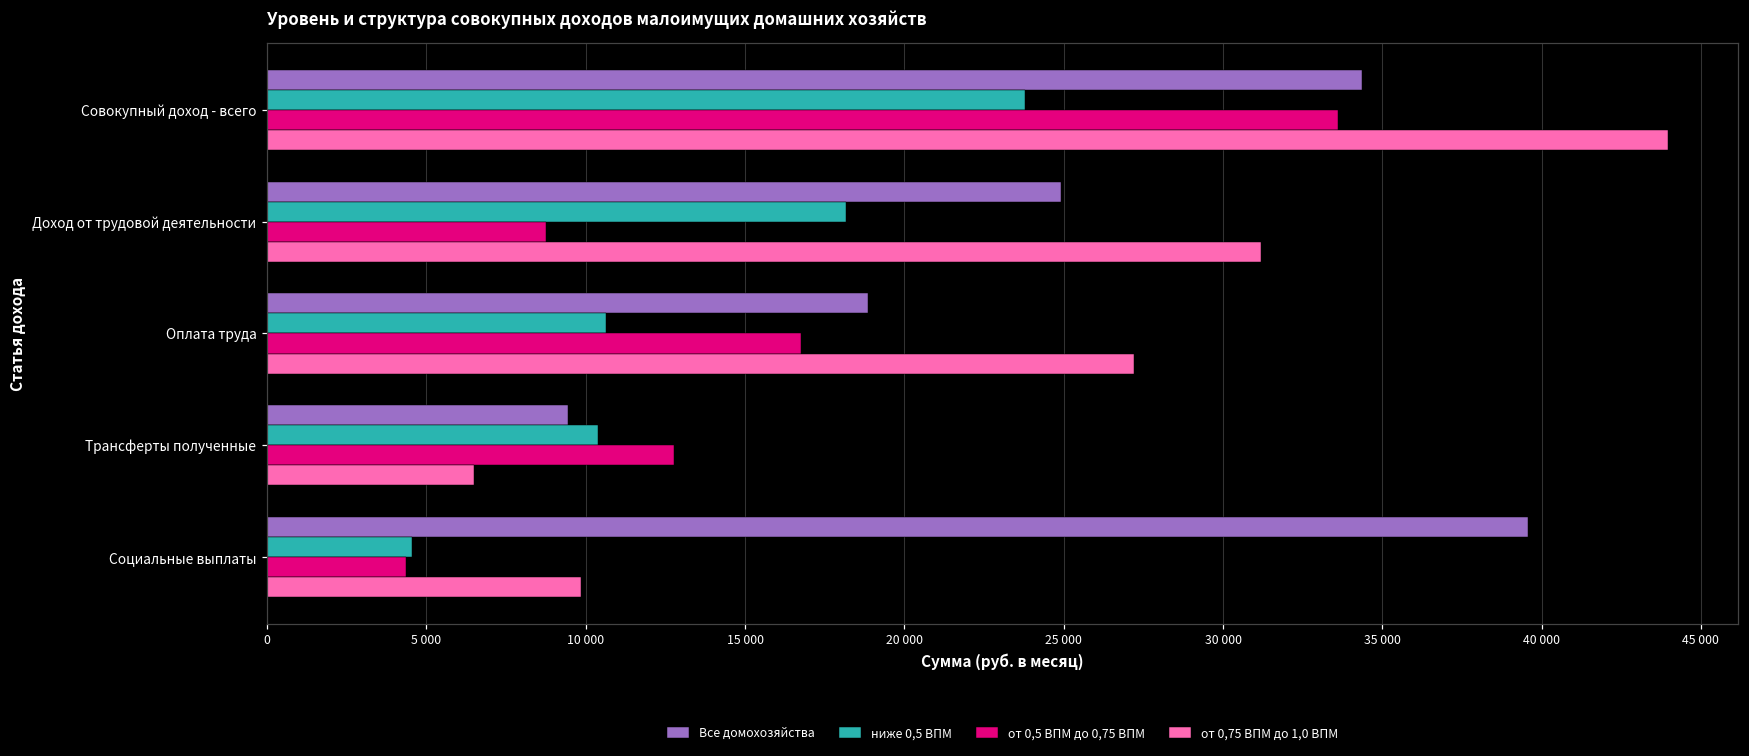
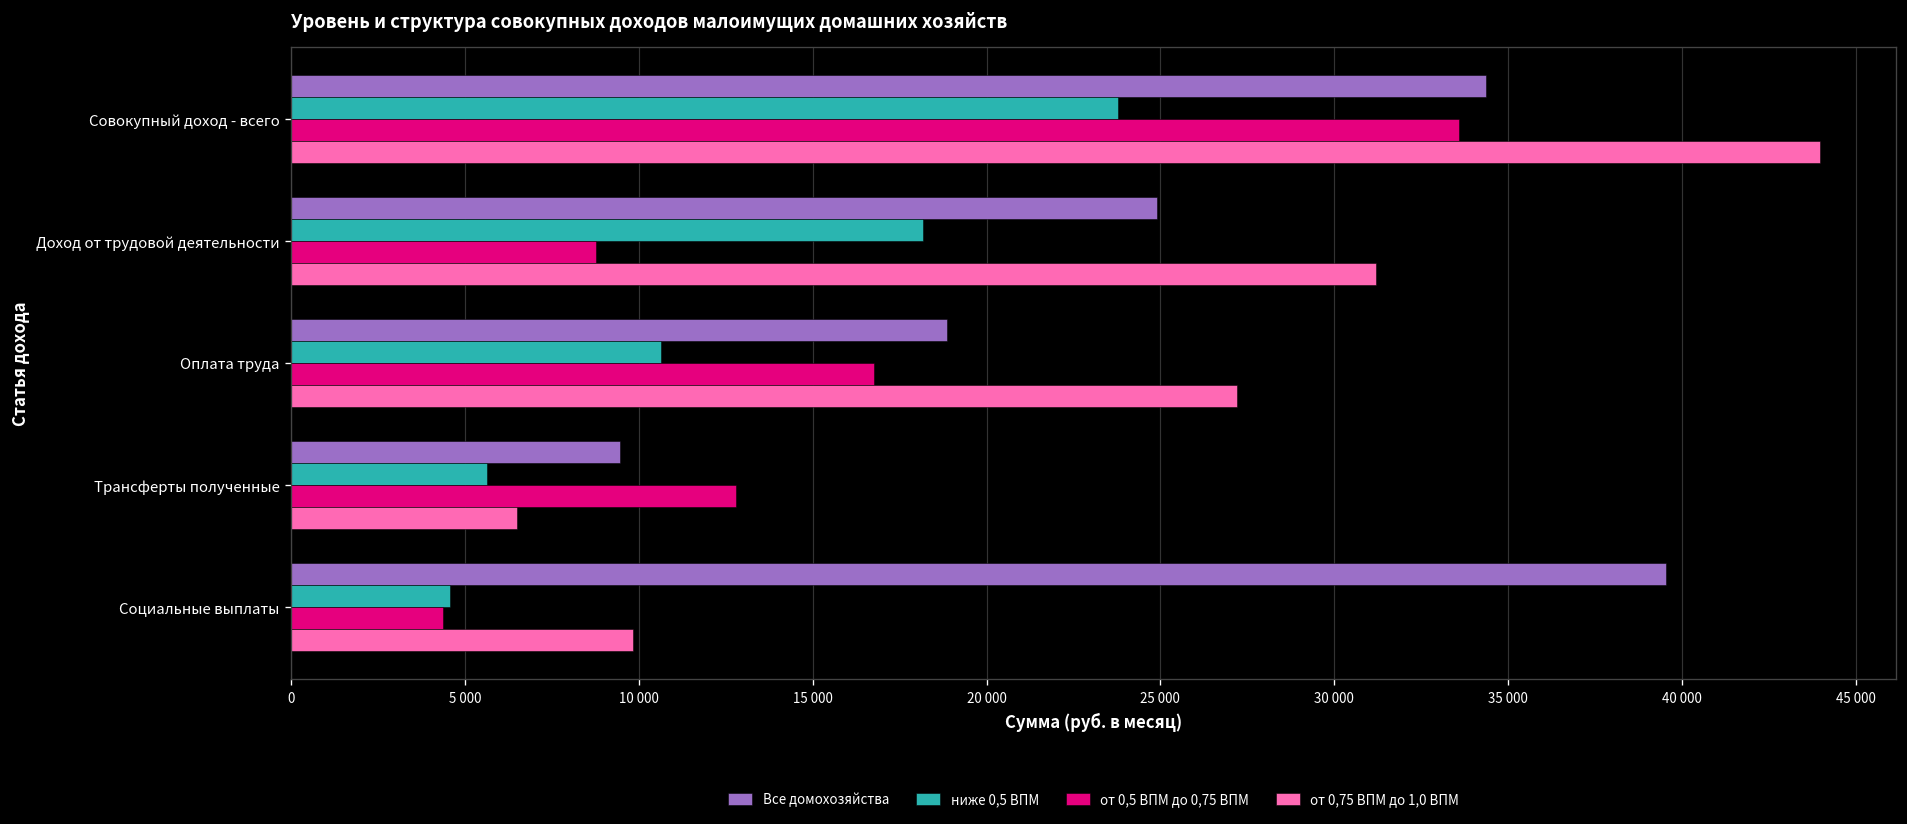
  {
    "Все домохозяйства": {
      "Совокупный доход - всего": 34400,
      "Доход от трудовой деятельности": 24900,
      "Оплата труда": 18900,
      "Трансферты полученные": 9500,
      "Социальные выплаты": 39600
    },
    "ниже 0,5 ВПМ": {
      "Совокупный доход - всего": 23800,
      "Доход от трудовой деятельности": 18200,
      "Оплата труда": 10600,
-     "Трансферты полученные": 10400,
+     "Трансферты полученные": 5600,
      "Социальные выплаты": 4600
    },
    "от 0,5 ВПМ до 0,75 ВПМ": {
      "Совокупный доход - всего": 33600,
      "Доход от трудовой деятельности": 8800,
      "Оплата труда": 16800,
      "Трансферты полученные": 12800,
      "Социальные выплаты": 4300
    },
    "от 0,75 ВПМ до 1,0 ВПМ": {
      "Совокупный доход - всего": 44000,
      "Доход от трудовой деятельности": 31200,
      "Оплата труда": 27200,
      "Трансферты полученные": 6500,
      "Социальные выплаты": 9800
    }
  }
